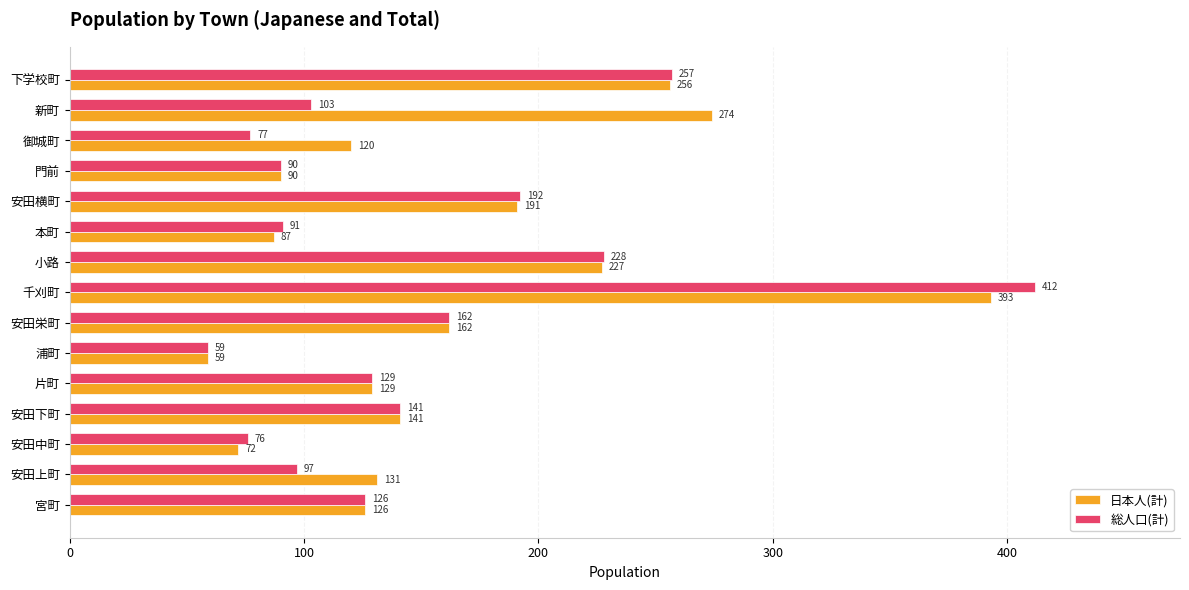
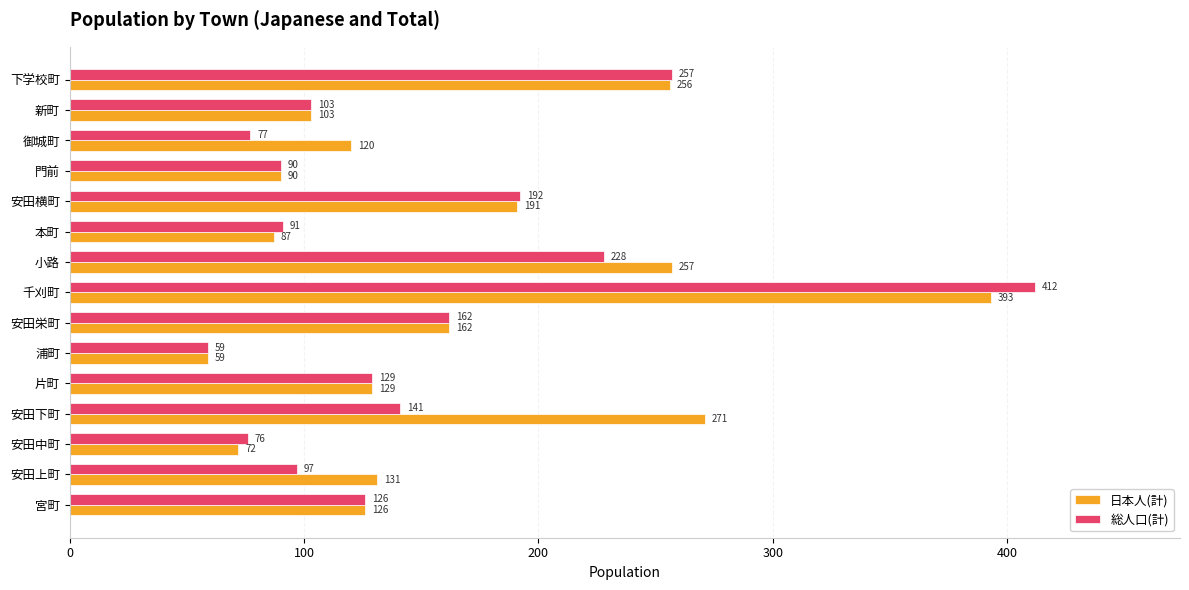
  {
    "日本人(計)": {
      "下学校町": 256,
-     "新町": 274,
+     "新町": 103,
      "御城町": 120,
      "門前": 90,
      "安田横町": 191,
      "本町": 87,
-     "小路": 227,
+     "小路": 257,
      "千刈町": 393,
      "安田栄町": 162,
      "浦町": 59,
      "片町": 129,
-     "安田下町": 141,
+     "安田下町": 271,
      "安田中町": 72,
      "安田上町": 131,
      "宮町": 126
    },
    "総人口(計)": {
      "下学校町": 257,
      "新町": 103,
      "御城町": 77,
      "門前": 90,
      "安田横町": 192,
      "本町": 91,
      "小路": 228,
      "千刈町": 412,
      "安田栄町": 162,
      "浦町": 59,
      "片町": 129,
      "安田下町": 141,
      "安田中町": 76,
      "安田上町": 97,
      "宮町": 126
    }
  }
